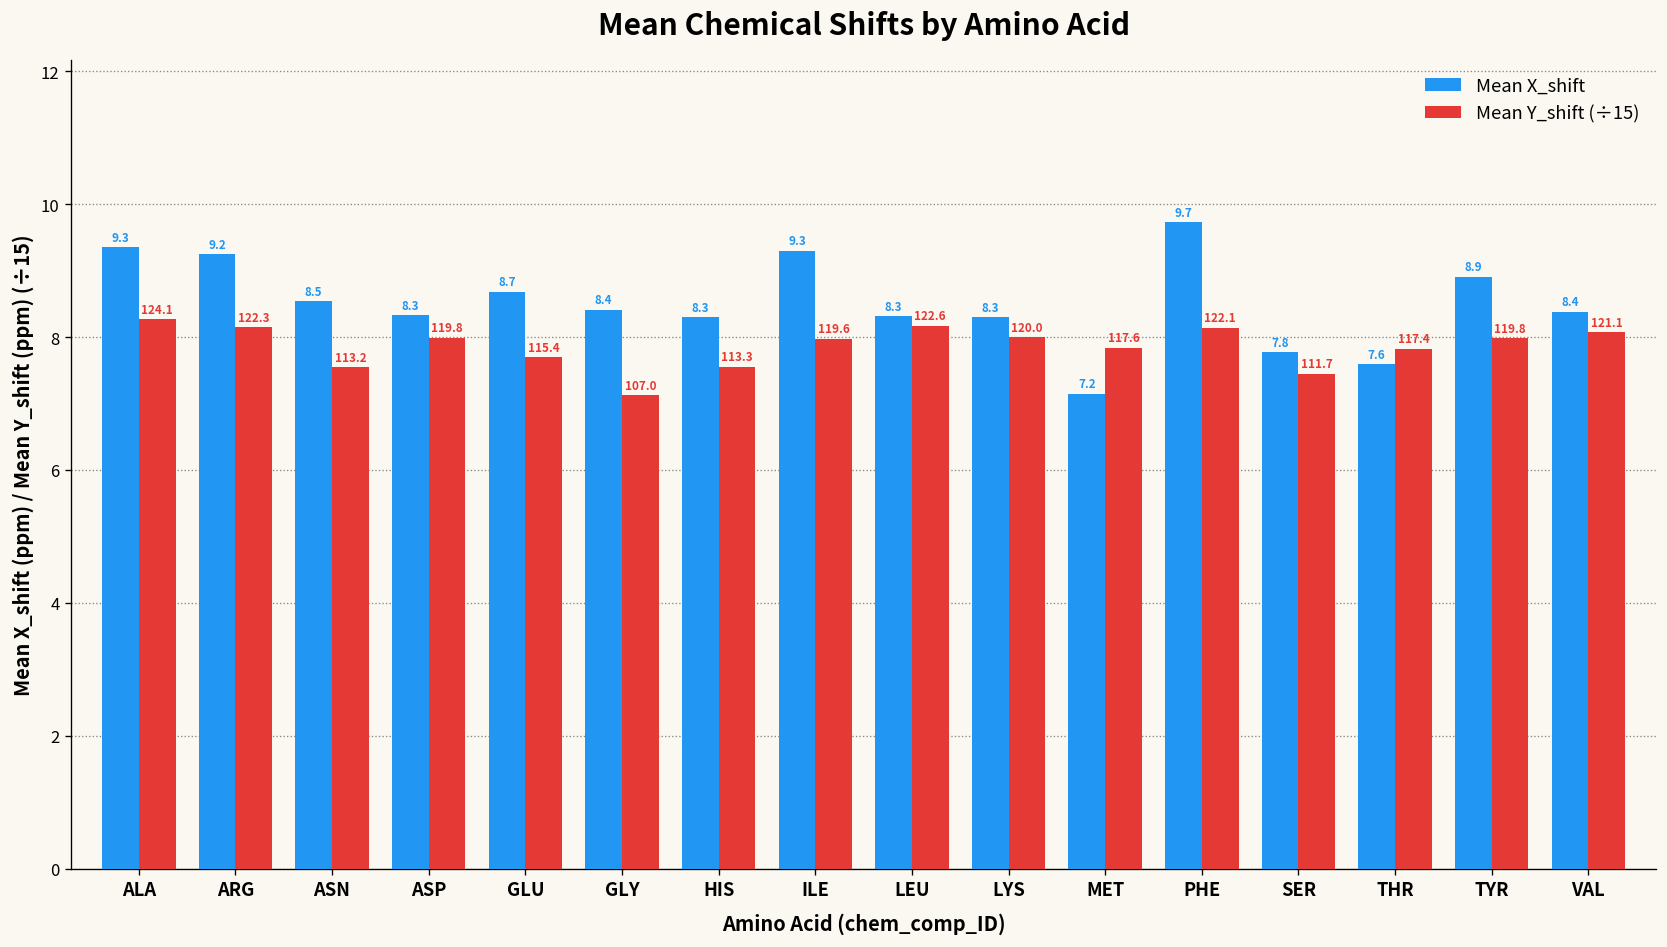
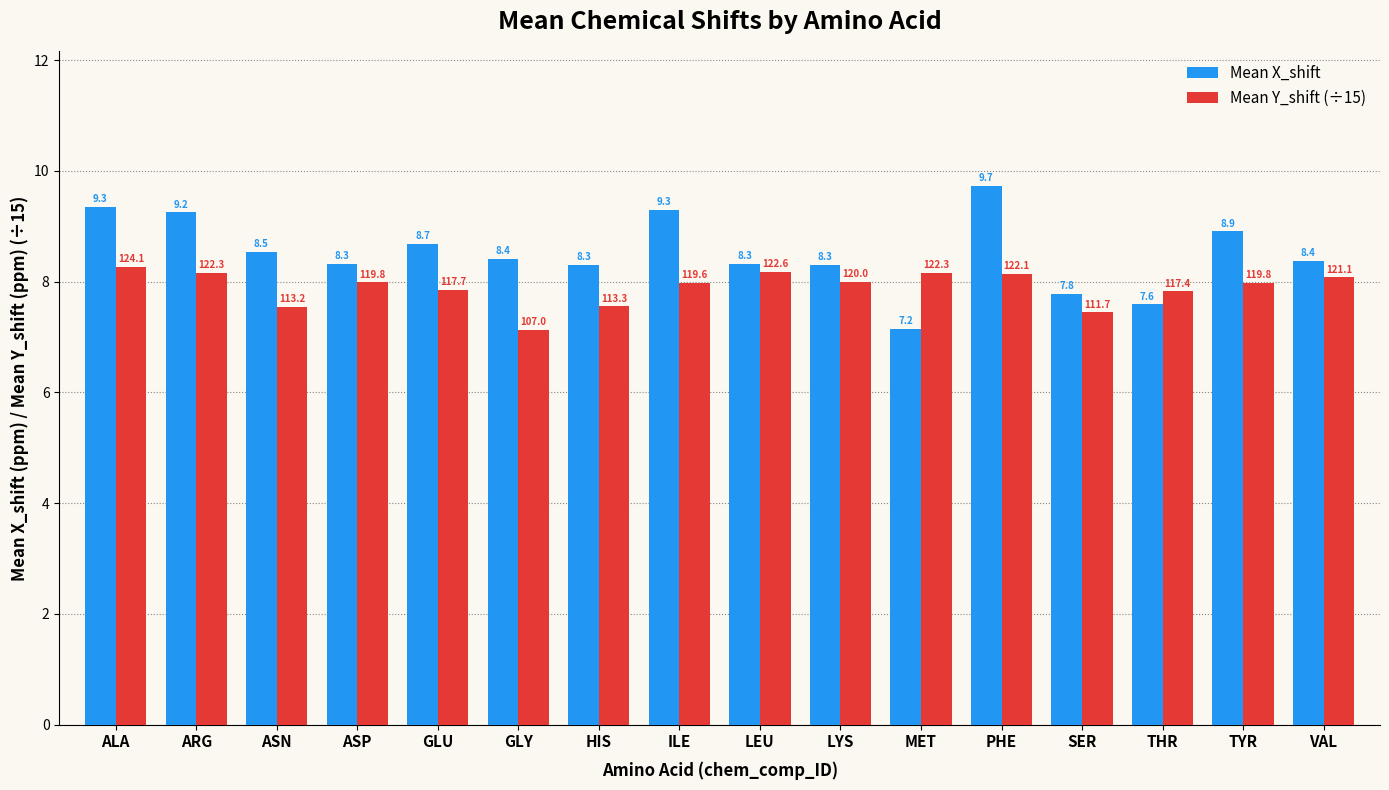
  {
    "Mean X_shift": {
      "ALA": 9.3,
      "ARG": 9.2,
      "ASN": 8.5,
      "ASP": 8.3,
      "GLU": 8.7,
      "GLY": 8.4,
      "HIS": 8.3,
      "ILE": 9.3,
      "LEU": 8.3,
      "LYS": 8.3,
      "MET": 7.2,
      "PHE": 9.7,
      "SER": 7.8,
      "THR": 7.6,
      "TYR": 8.9,
      "VAL": 8.4
    },
    "Mean Y_shift (÷15)": {
-     "GLU": 115.4,
-     "MET": 117.6
+     "GLU": 117.7,
+     "MET": 122.3
    }
  }
